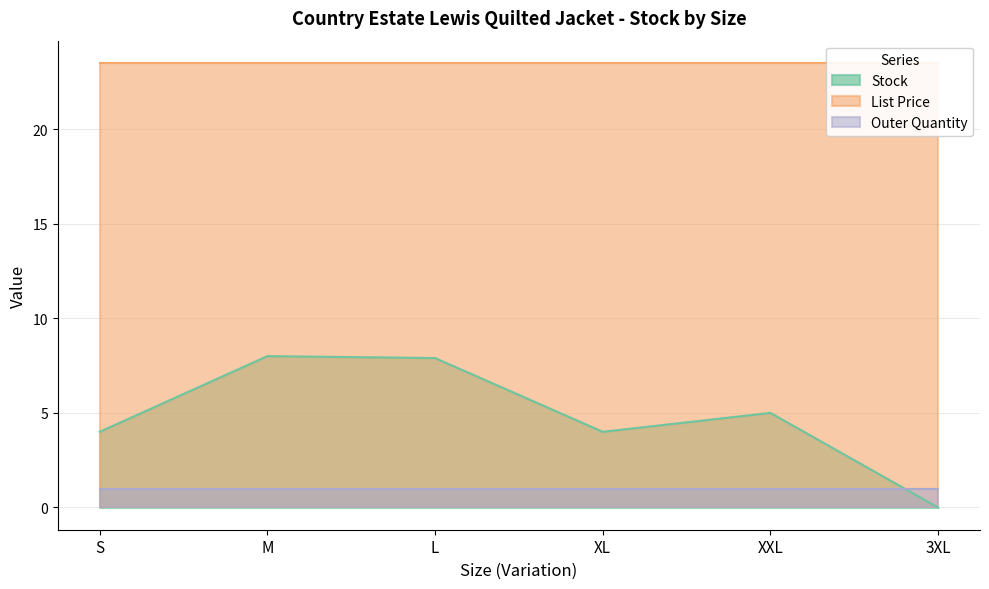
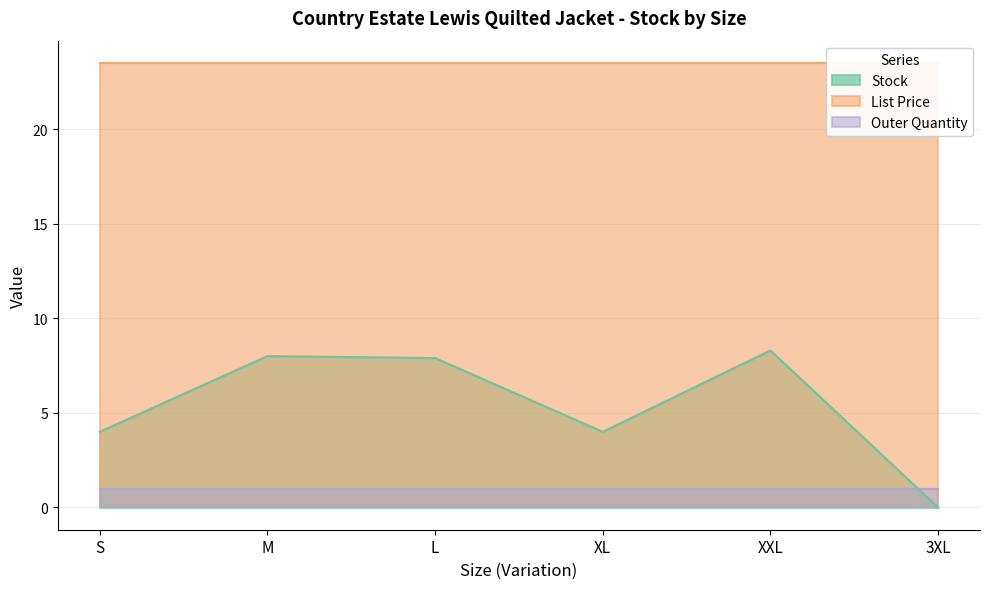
  {
    "Stock": {
      "S": 4.0,
      "M": 8.0,
      "L": 7.9,
      "XL": 4.0,
-     "XXL": 5.0,
+     "XXL": 8.3,
      "3XL": 0.0
    },
    "List Price": {
      "S": 23.5,
      "M": 23.5,
      "L": 23.5,
      "XL": 23.5,
      "XXL": 23.5
    },
    "Outer Quantity": {
      "S": 1.0,
      "M": 1.0,
      "L": 1.0,
      "XL": 1.0,
      "XXL": 1.0,
      "3XL": 1.0
    }
  }
